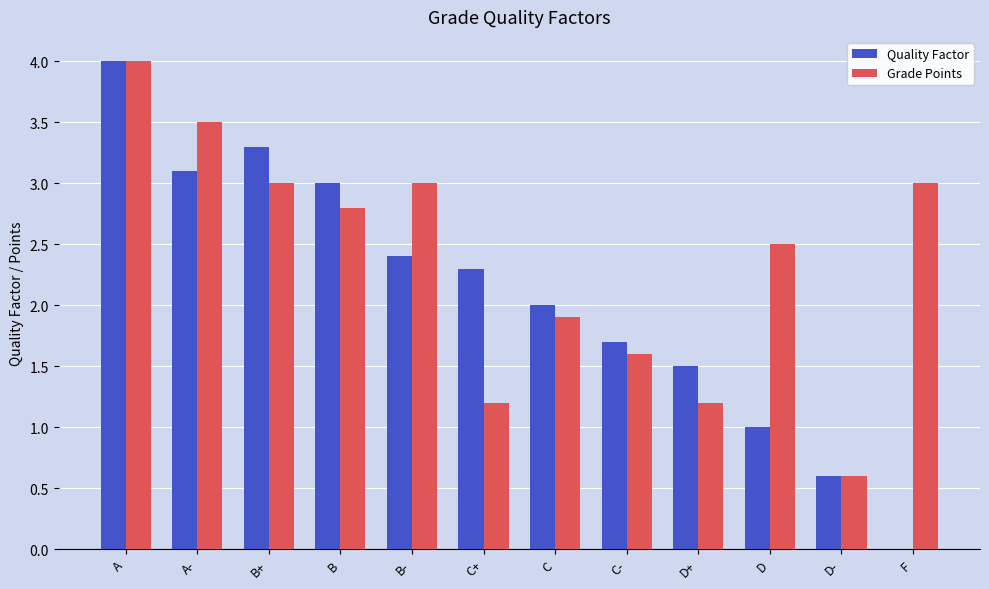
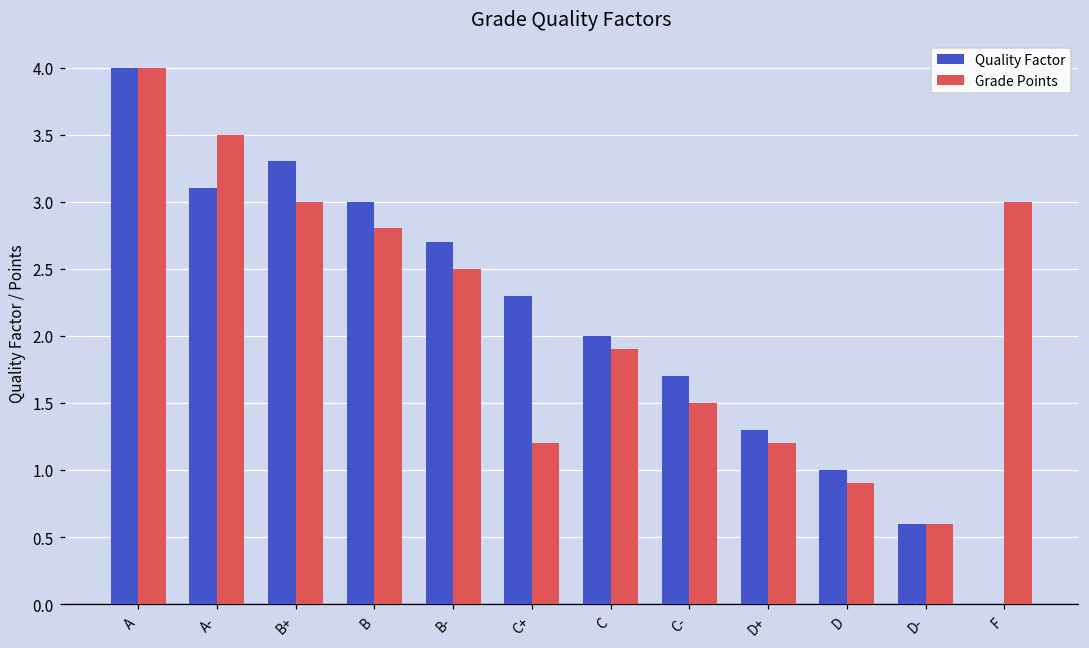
  {
    "Quality Factor": {
      "A": 4.0,
      "A-": 3.1,
      "B+": 3.3,
      "B": 3.0,
-     "B-": 2.4,
+     "B-": 2.7,
      "C+": 2.3,
      "C": 2.0,
      "C-": 1.7,
-     "D+": 1.5,
+     "D+": 1.3,
      "D": 1.0,
      "D-": 0.6,
      "F": 0.0
    },
    "Grade Points": {
      "A": 4.0,
      "A-": 3.5,
      "B+": 3.0,
      "B": 2.8,
-     "B-": 3.0,
+     "B-": 2.5,
      "C+": 1.2,
      "C": 1.9,
-     "C-": 1.6,
+     "C-": 1.5,
      "D+": 1.2,
-     "D": 2.5,
+     "D": 0.9,
      "D-": 0.6,
      "F": 3.0
    }
  }
